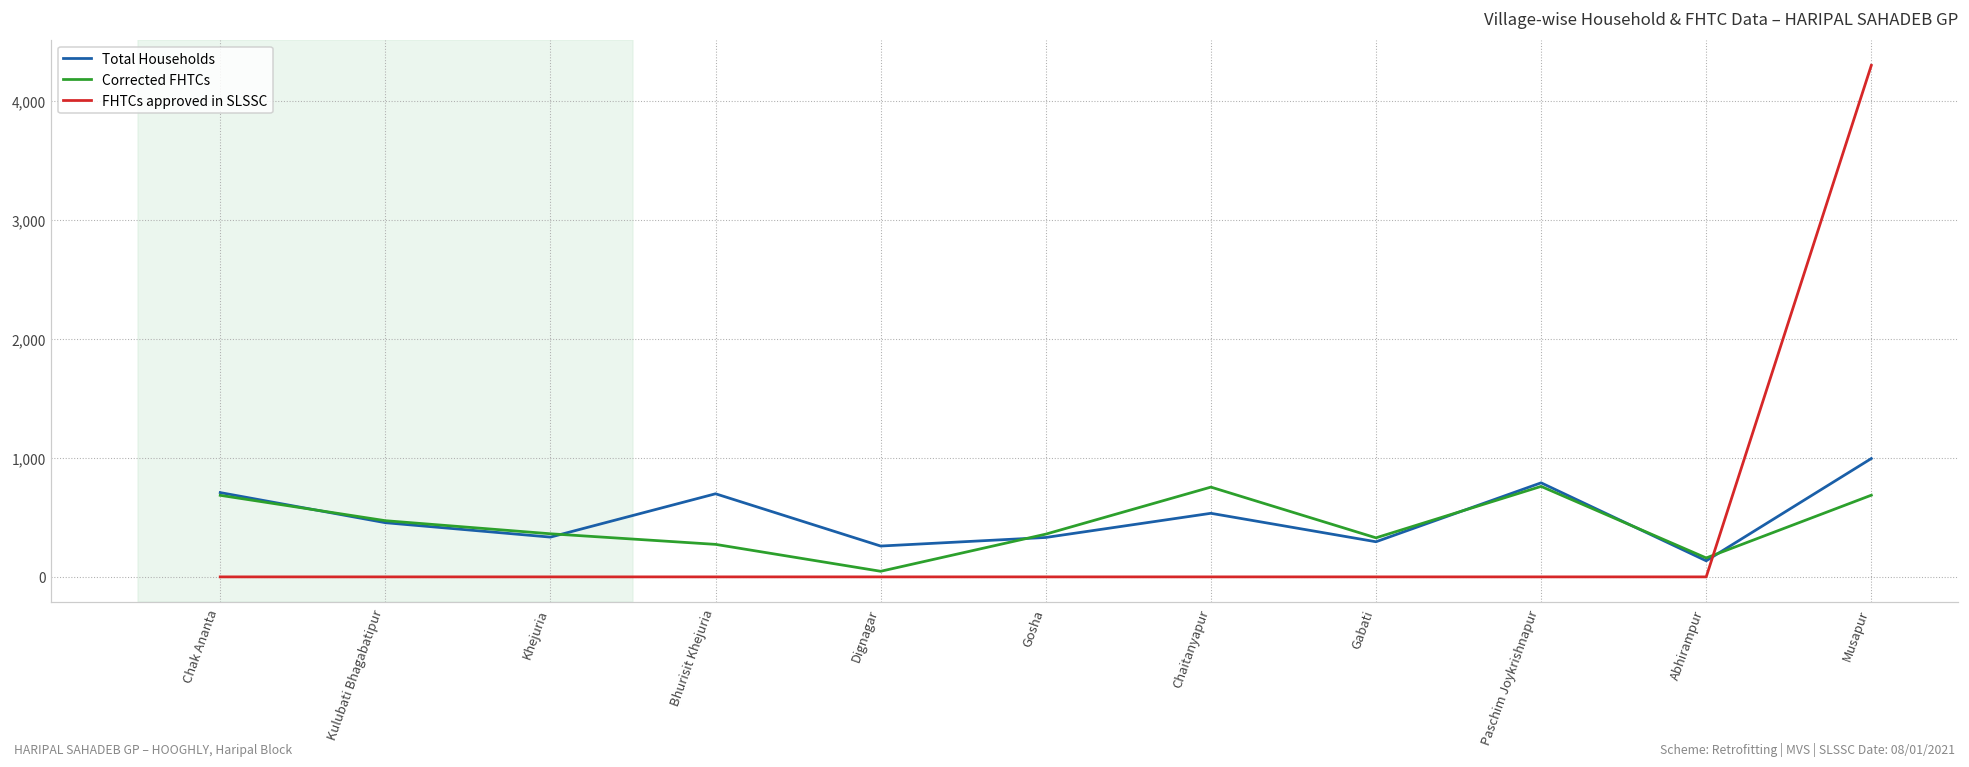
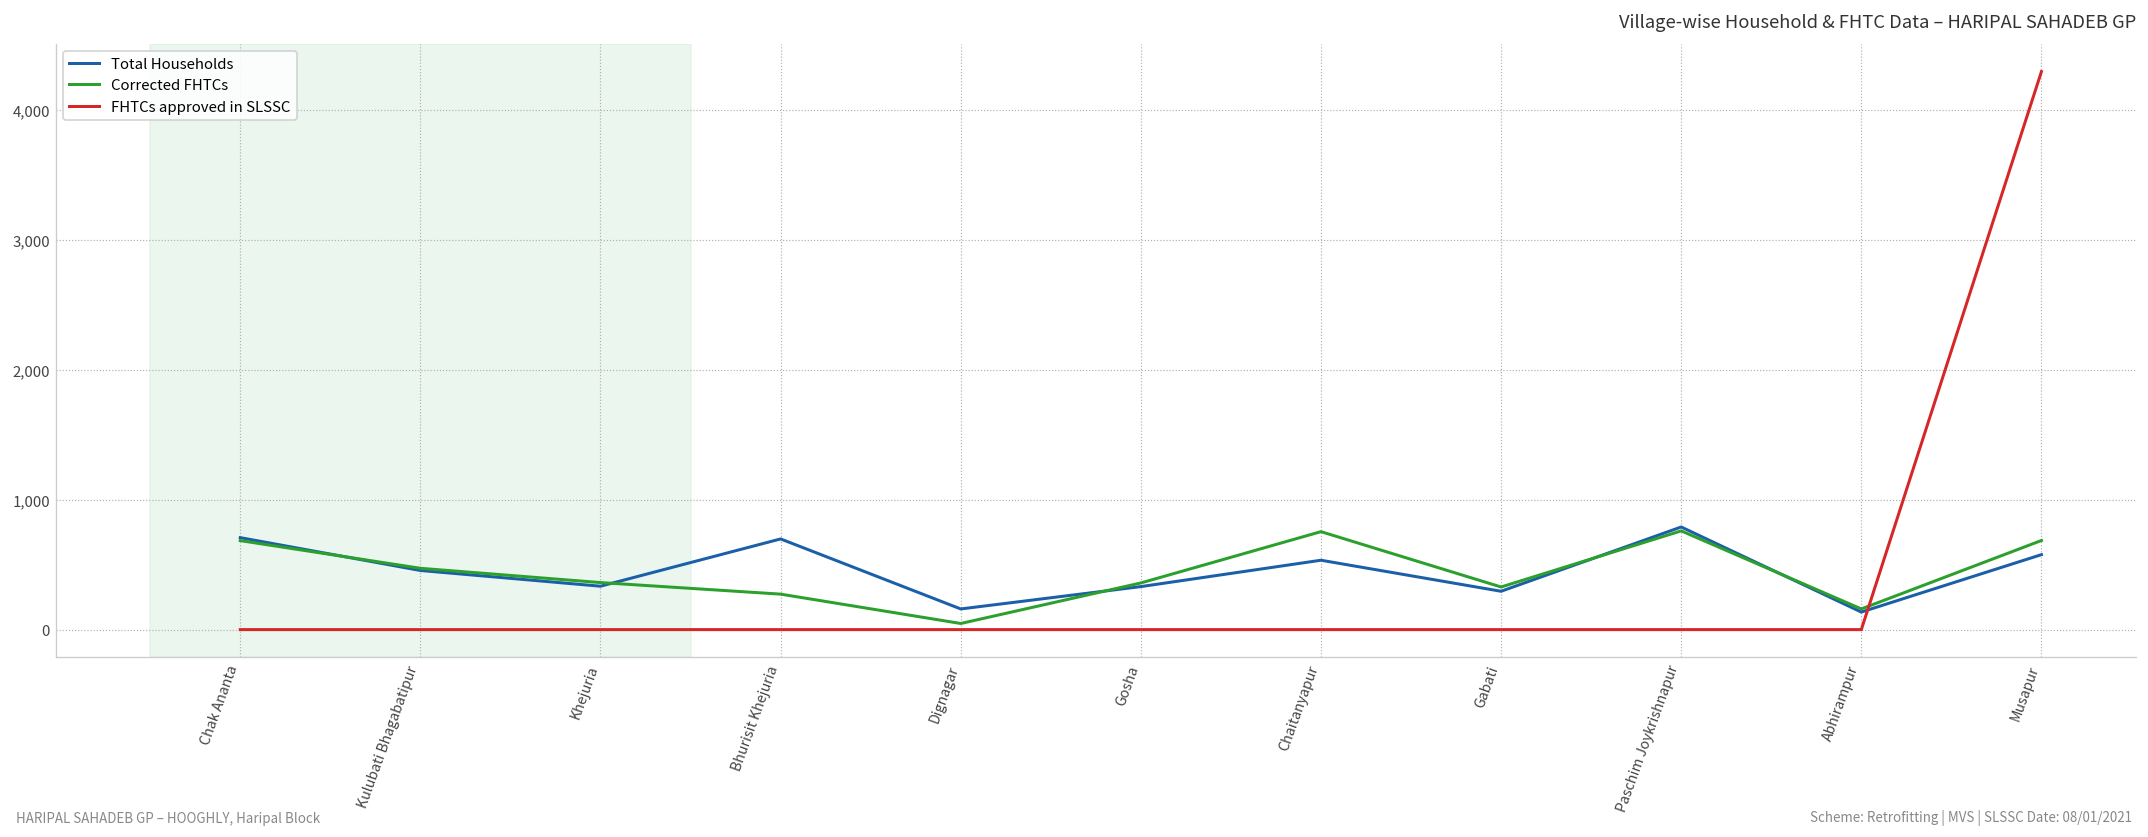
  {
    "Total Households": {
      "Khejuria": "330",
      "Bhurisit Khejuria": "700",
-     "Dignagar": "260",
+     "Dignagar": "160",
      "Gosha": "330",
      "Chaitanyapur": "530",
      "Gabati": "300",
      "Paschim Joykrishnapur": "790",
      "Abhirampur": "140",
-     "Musapur": "990"
+     "Musapur": "580"
    },
    "Corrected FHTCs": {
      "Khejuria": "360",
      "Bhurisit Khejuria": "270",
      "Dignagar": "50",
      "Gosha": "360",
      "Chaitanyapur": "750",
      "Gabati": "330",
      "Paschim Joykrishnapur": "760",
      "Abhirampur": "160",
      "Musapur": "690"
    },
    "FHTCs approved in SLSSC": {
      "Chak Ananta": "0",
      "Kulubati Bhagabatipur": "0",
      "Khejuria": "0",
      "Bhurisit Khejuria": "0",
      "Dignagar": "0",
      "Gosha": "0",
      "Chaitanyapur": "0",
      "Gabati": "0",
      "Paschim Joykrishnapur": "0",
      "Abhirampur": "0",
      "Musapur": "4,300"
    }
  }
